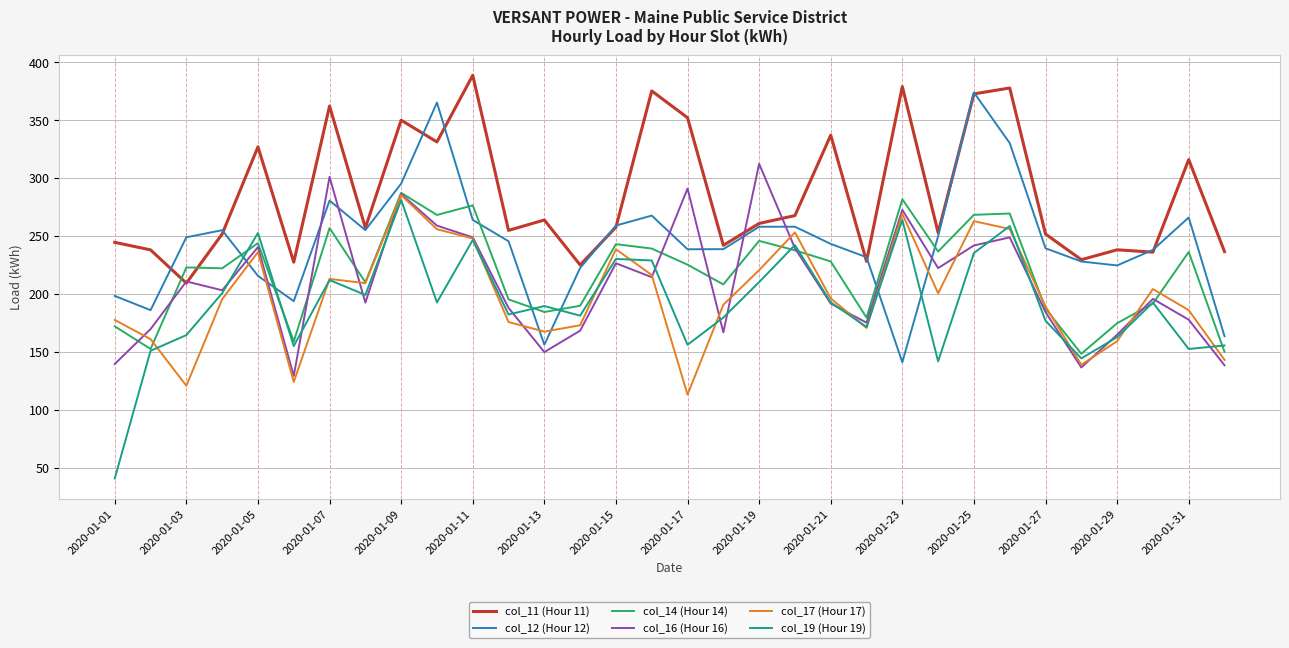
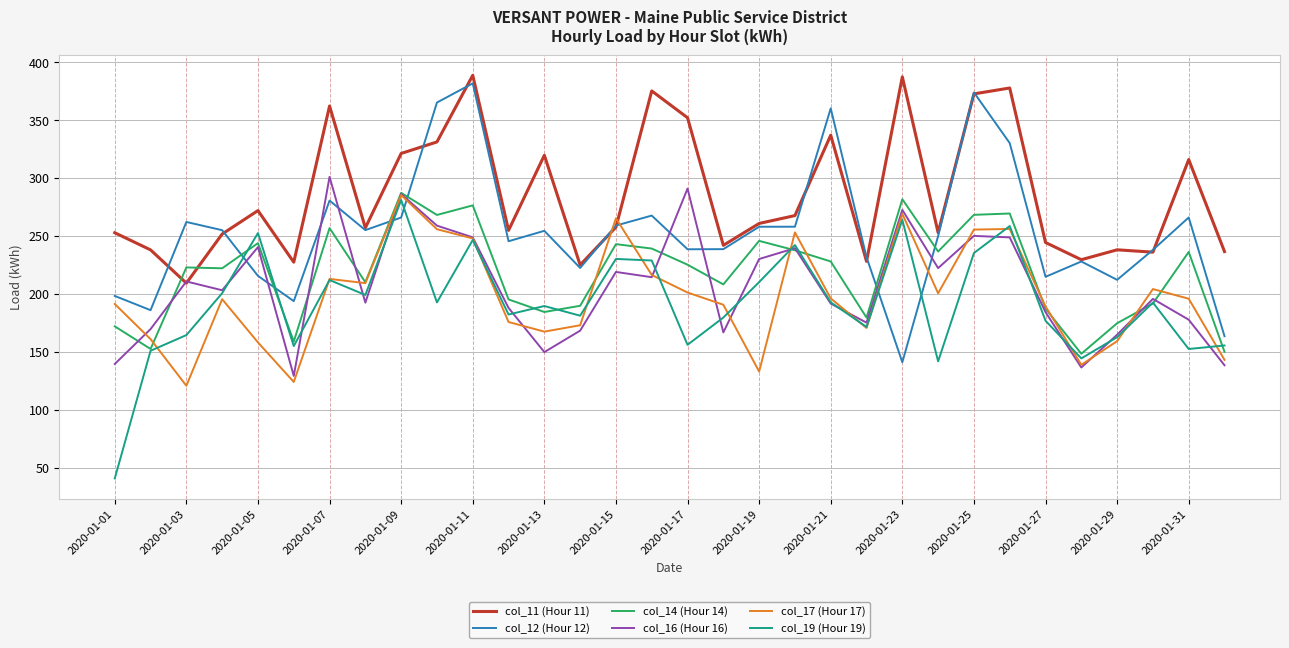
  {
    "col_11 (Hour 11)": {
-     "2020-01-01": 245,
-     "2020-01-05": 327,
+     "2020-01-01": 253,
+     "2020-01-05": 272,
      "2020-01-07": 362,
-     "2020-01-09": 350,
+     "2020-01-09": 321,
      "2020-01-11": 389,
-     "2020-01-13": 264,
+     "2020-01-13": 320,
      "2020-01-17": 352,
      "2020-01-19": 261,
      "2020-01-21": 337,
-     "2020-01-23": 379,
-     "2020-01-27": 252,
+     "2020-01-23": 387,
+     "2020-01-27": 244,
      "2020-01-29": 238,
      "2020-01-31": 316
    },
    "col_12 (Hour 12)": {
      "2020-01-01": 198,
-     "2020-01-03": 249,
+     "2020-01-03": 262,
      "2020-01-05": 216,
      "2020-01-07": 281,
-     "2020-01-09": 295,
-     "2020-01-11": 264,
-     "2020-01-13": 156,
+     "2020-01-09": 266,
+     "2020-01-11": 382,
+     "2020-01-13": 254,
      "2020-01-17": 239,
      "2020-01-19": 258,
-     "2020-01-21": 243,
+     "2020-01-21": 360,
      "2020-01-23": 141,
-     "2020-01-27": 239,
-     "2020-01-29": 225,
+     "2020-01-27": 215,
+     "2020-01-29": 212,
      "2020-01-31": 266
    },
    "col_16 (Hour 16)": {
      "2020-01-01": 139,
      "2020-01-05": 240,
      "2020-01-07": 301,
      "2020-01-13": 150,
-     "2020-01-15": 226,
+     "2020-01-15": 219,
      "2020-01-17": 291,
-     "2020-01-19": 312,
+     "2020-01-19": 230,
      "2020-01-23": 273,
-     "2020-01-25": 242,
+     "2020-01-25": 250,
      "2020-01-27": 184,
      "2020-01-31": 178
    },
    "col_17 (Hour 17)": {
-     "2020-01-01": 178,
+     "2020-01-01": 191,
      "2020-01-03": 121,
-     "2020-01-05": 236,
+     "2020-01-05": 158,
      "2020-01-13": 167,
-     "2020-01-15": 239,
-     "2020-01-17": 113,
-     "2020-01-19": 220,
+     "2020-01-15": 265,
+     "2020-01-17": 201,
+     "2020-01-19": 133,
      "2020-01-21": 196,
      "2020-01-23": 269,
-     "2020-01-25": 263,
+     "2020-01-25": 256,
      "2020-01-29": 159,
-     "2020-01-31": 186
+     "2020-01-31": 196
    }
  }
